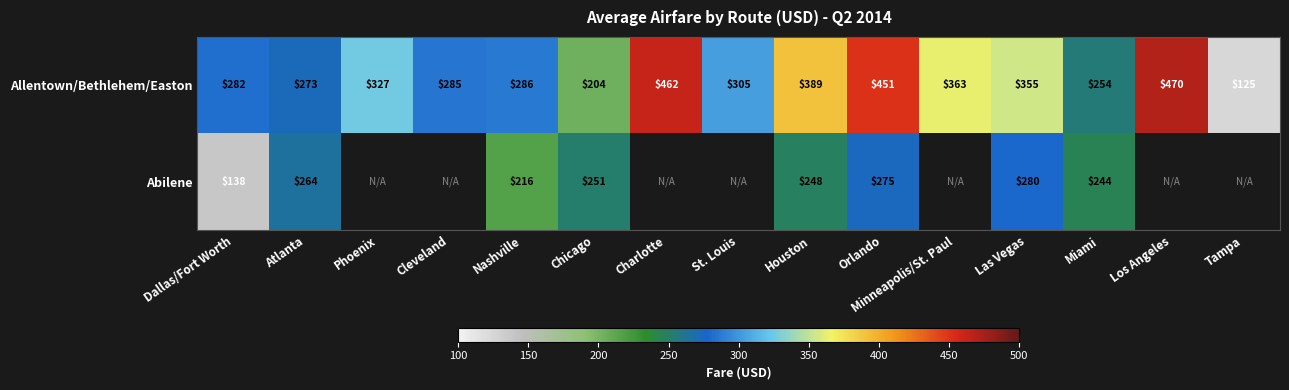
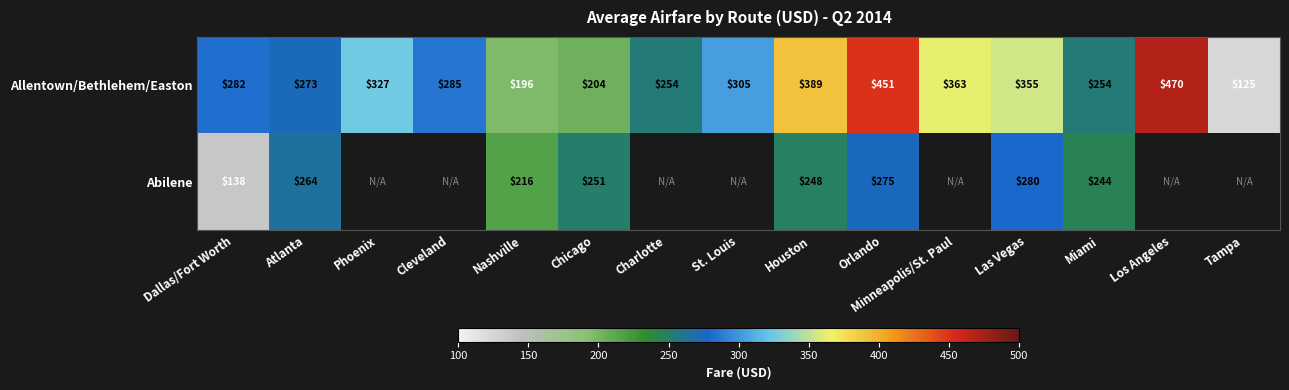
  {
    "Allentown/Bethlehem/Easton": {
      "Dallas/Fort Worth": "$282",
      "Atlanta": "$273",
      "Phoenix": "$327",
      "Cleveland": "$285",
-     "Nashville": "$286",
+     "Nashville": "$196",
      "Chicago": "$204",
-     "Charlotte": "$462",
+     "Charlotte": "$254",
      "St. Louis": "$305",
      "Houston": "$389",
      "Orlando": "$451",
      "Minneapolis/St. Paul": "$363",
      "Las Vegas": "$355",
      "Miami": "$254",
      "Los Angeles": "$470"
    },
    "Abilene": {
      "Dallas/Fort Worth": "$138",
      "Atlanta": "$264",
      "Nashville": "$216",
      "Chicago": "$251",
      "Houston": "$248",
      "Orlando": "$275",
      "Las Vegas": "$280",
      "Miami": "$244"
    }
  }
